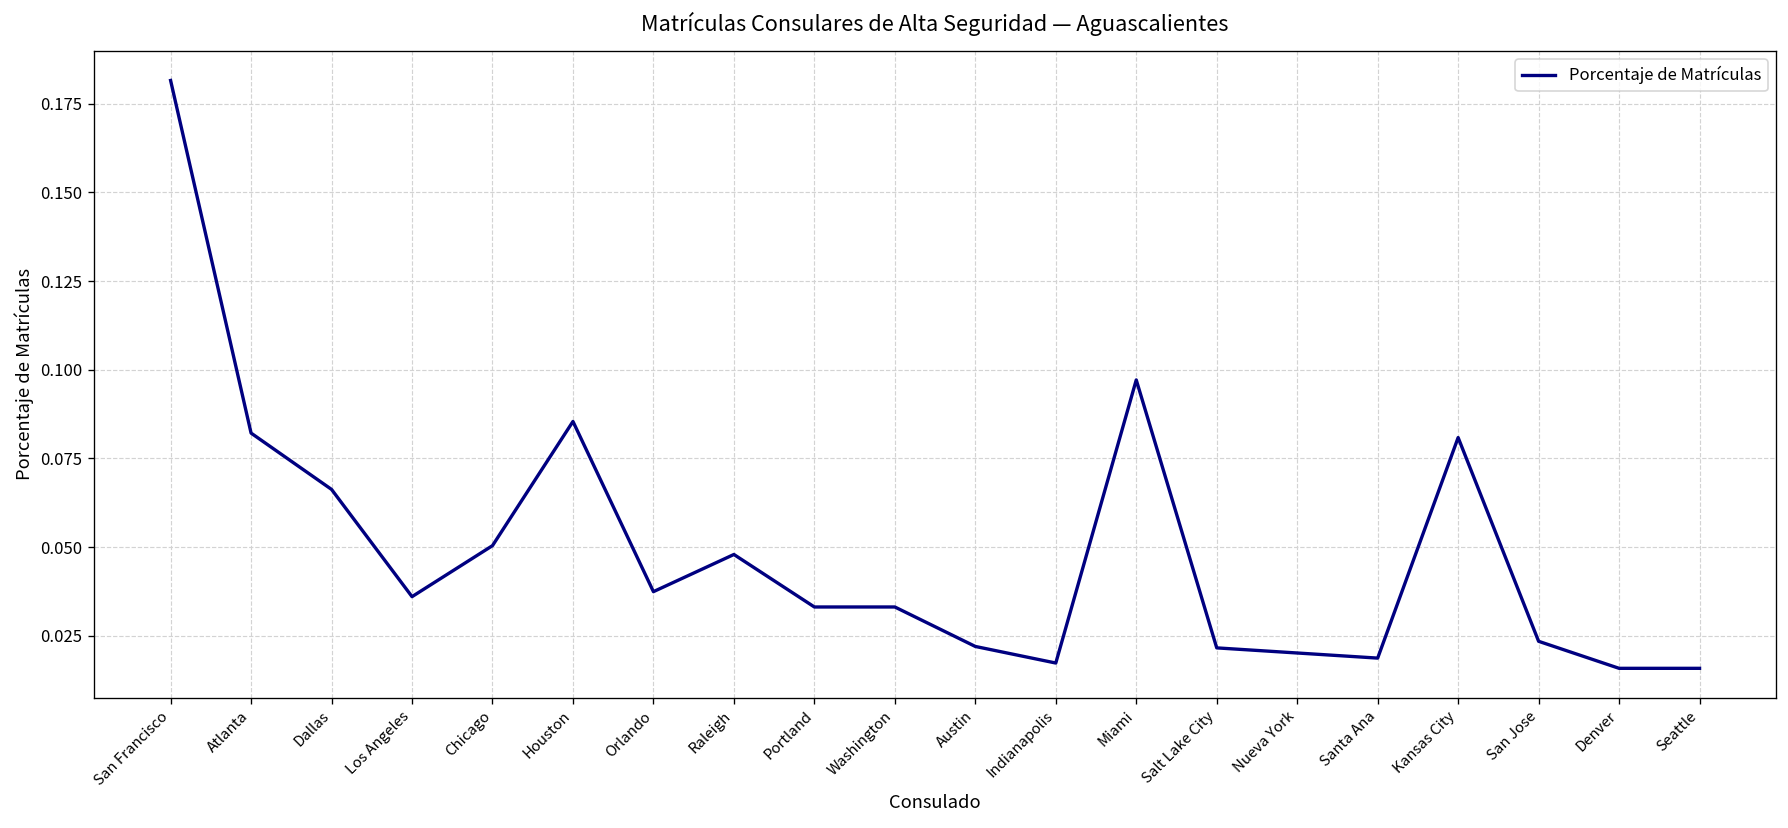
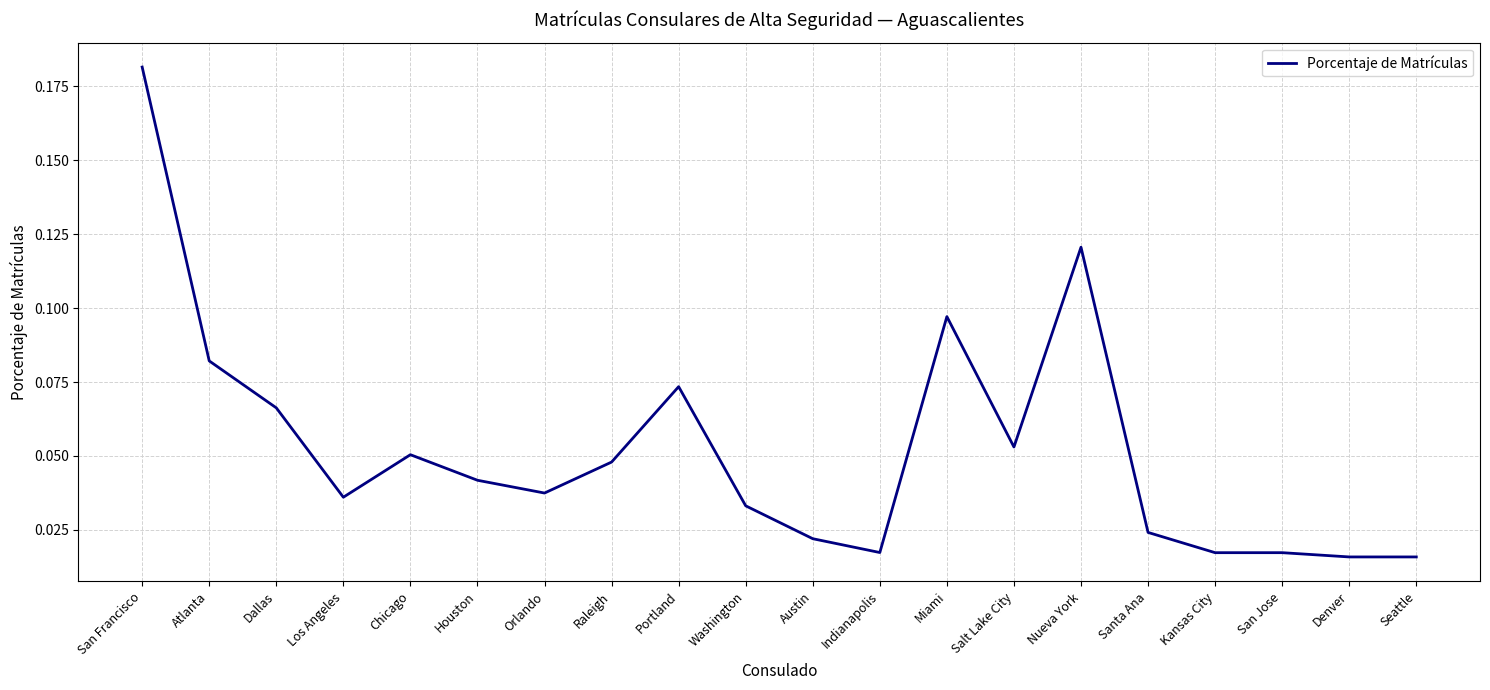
  {
    "San Francisco": 0.182,
    "Atlanta": 0.082,
    "Dallas": 0.066,
    "Los Angeles": 0.036,
    "Chicago": 0.050,
-   "Houston": 0.085,
+   "Houston": 0.042,
    "Orlando": 0.037,
    "Raleigh": 0.048,
-   "Portland": 0.033,
+   "Portland": 0.073,
    "Washington": 0.033,
    "Austin": 0.022,
    "Indianapolis": 0.017,
    "Miami": 0.097,
-   "Salt Lake City": 0.022,
-   "Nueva York": 0.020,
-   "Santa Ana": 0.019,
-   "Kansas City": 0.081,
-   "San Jose": 0.023,
+   "Salt Lake City": 0.053,
+   "Nueva York": 0.121,
+   "Santa Ana": 0.024,
+   "Kansas City": 0.017,
+   "San Jose": 0.017,
    "Denver": 0.016,
    "Seattle": 0.016
  }
